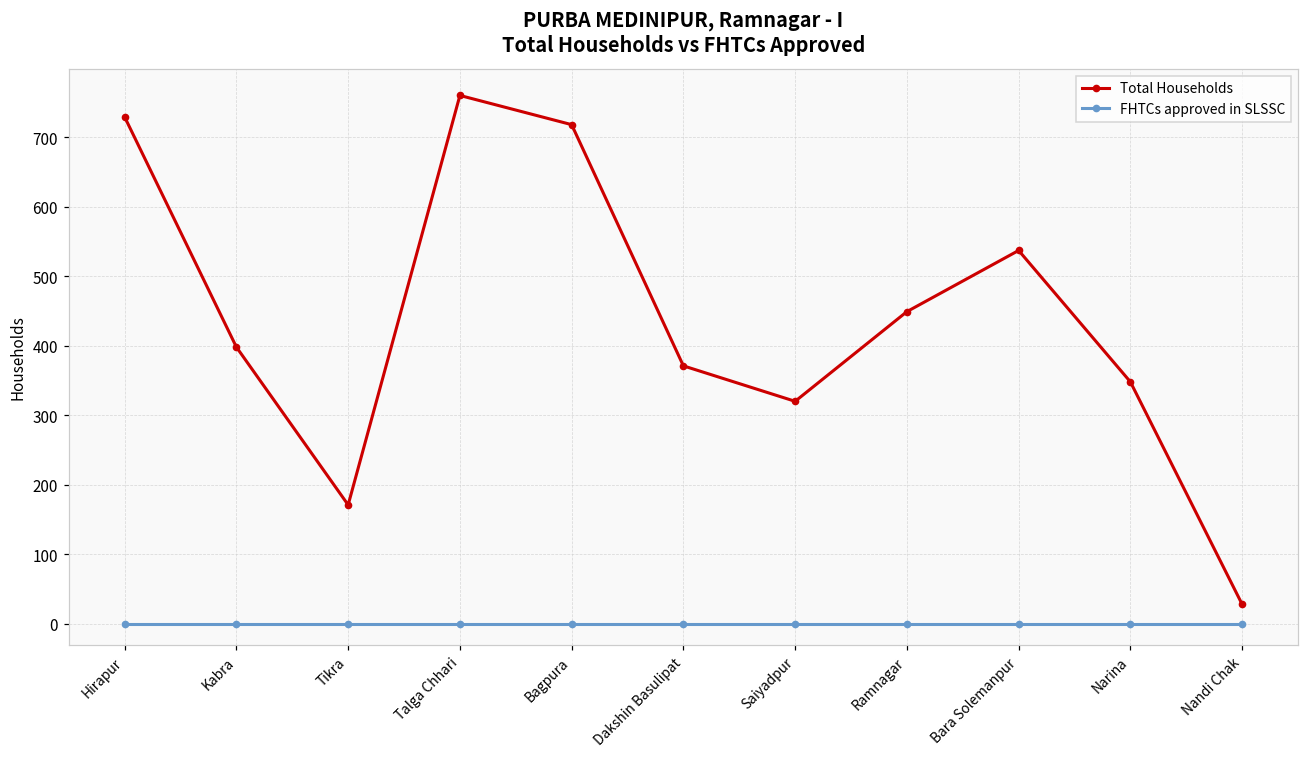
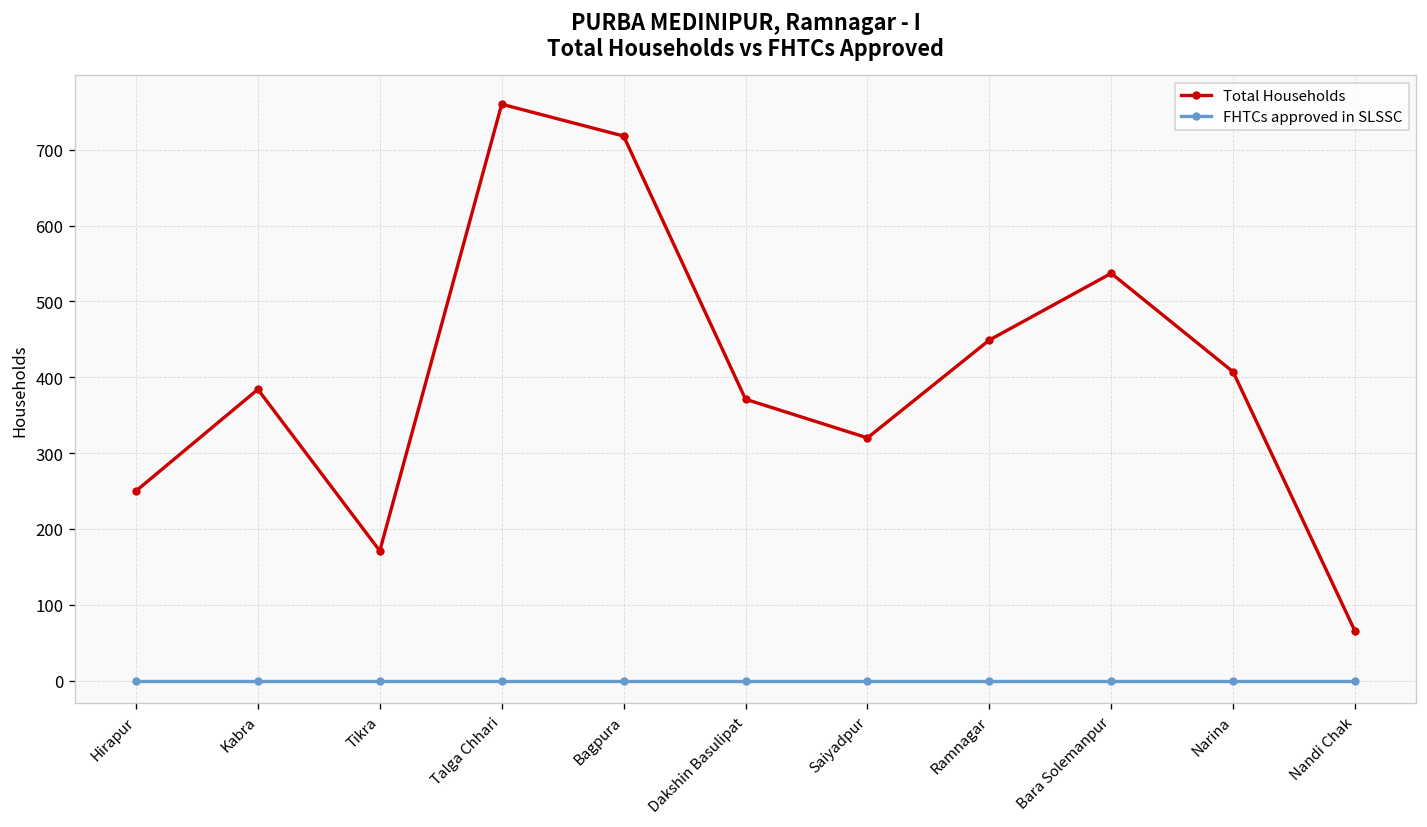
  {
    "Total Households": {
-     "Hirapur": 730,
-     "Kabra": 400,
+     "Hirapur": 250,
+     "Kabra": 380,
      "Tikra": 170,
      "Talga Chhari": 760,
      "Bagpura": 720,
      "Dakshin Basulipat": 370,
      "Saiyadpur": 320,
      "Ramnagar": 450,
      "Bara Solemanpur": 540,
-     "Narina": 350,
-     "Nandi Chak": 30
+     "Narina": 410,
+     "Nandi Chak": 70
    },
    "FHTCs approved in SLSSC": {
      "Hirapur": 0,
      "Kabra": 0,
      "Tikra": 0,
      "Talga Chhari": 0,
      "Bagpura": 0,
      "Dakshin Basulipat": 0,
      "Saiyadpur": 0,
      "Ramnagar": 0,
      "Bara Solemanpur": 0,
      "Narina": 0,
      "Nandi Chak": 0
    }
  }
